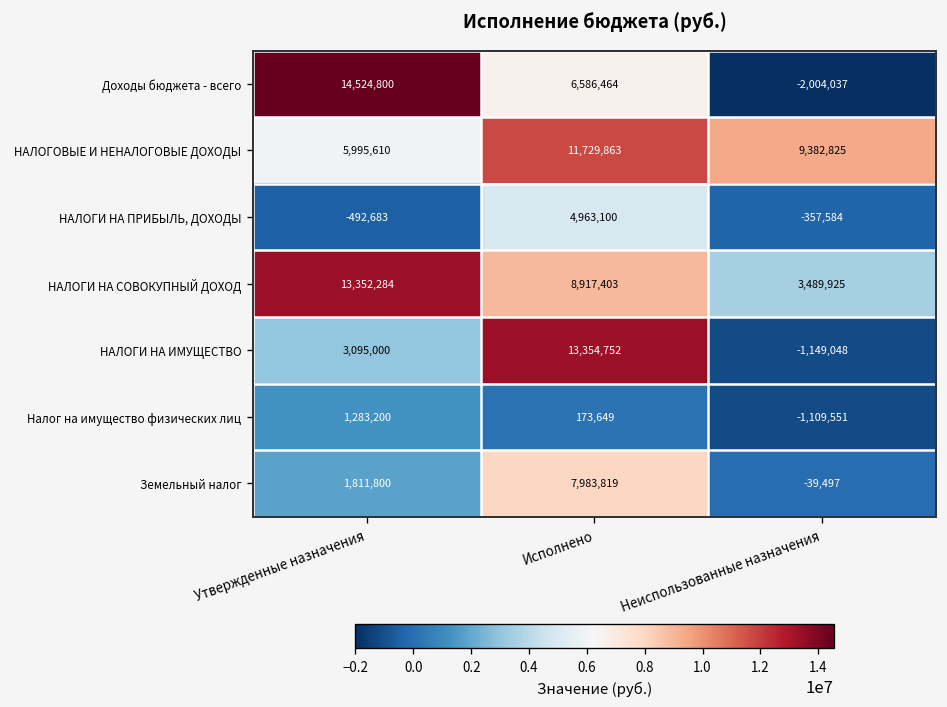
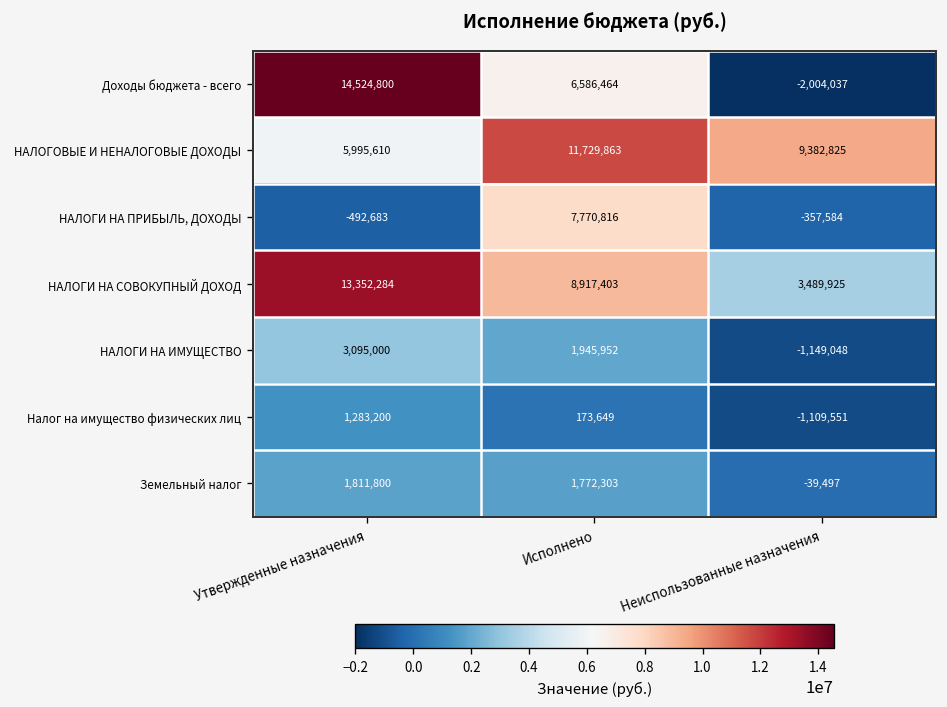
  {
    "Доходы бюджета - всего": {
      "Утвержденные назначения": "14,524,800",
      "Исполнено": "6,586,464",
      "Неиспользованные назначения": "-2,004,037"
    },
    "НАЛОГОВЫЕ И НЕНАЛОГОВЫЕ ДОХОДЫ": {
      "Утвержденные назначения": "5,995,610",
      "Исполнено": "11,729,863",
      "Неиспользованные назначения": "9,382,825"
    },
    "НАЛОГИ НА ПРИБЫЛЬ, ДОХОДЫ": {
      "Утвержденные назначения": "-492,683",
-     "Исполнено": "4,963,100",
+     "Исполнено": "7,770,816",
      "Неиспользованные назначения": "-357,584"
    },
    "НАЛОГИ НА СОВОКУПНЫЙ ДОХОД": {
      "Утвержденные назначения": "13,352,284",
      "Исполнено": "8,917,403",
      "Неиспользованные назначения": "3,489,925"
    },
    "НАЛОГИ НА ИМУЩЕСТВО": {
      "Утвержденные назначения": "3,095,000",
-     "Исполнено": "13,354,752",
+     "Исполнено": "1,945,952",
      "Неиспользованные назначения": "-1,149,048"
    },
    "Налог на имущество физических лиц": {
      "Утвержденные назначения": "1,283,200",
      "Исполнено": "173,649",
      "Неиспользованные назначения": "-1,109,551"
    },
    "Земельный налог": {
      "Утвержденные назначения": "1,811,800",
-     "Исполнено": "7,983,819",
+     "Исполнено": "1,772,303",
      "Неиспользованные назначения": "-39,497"
    }
  }
